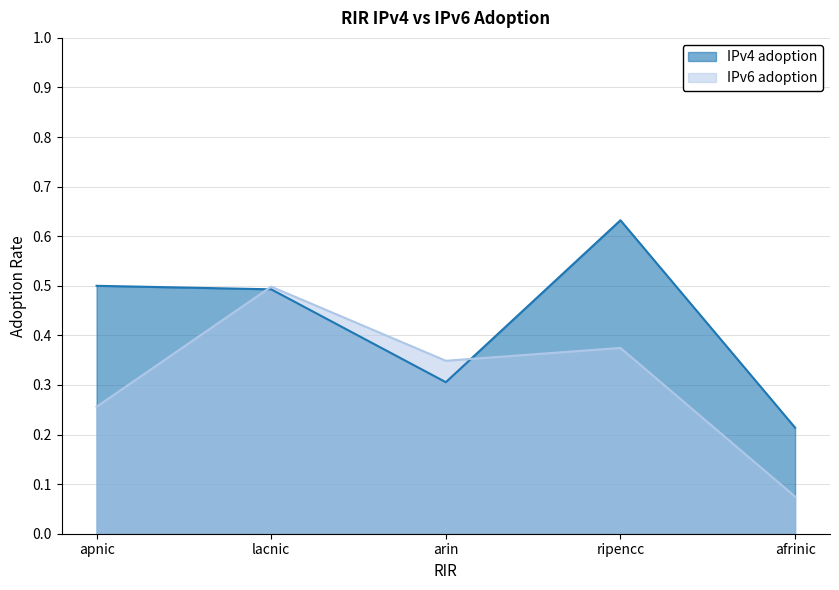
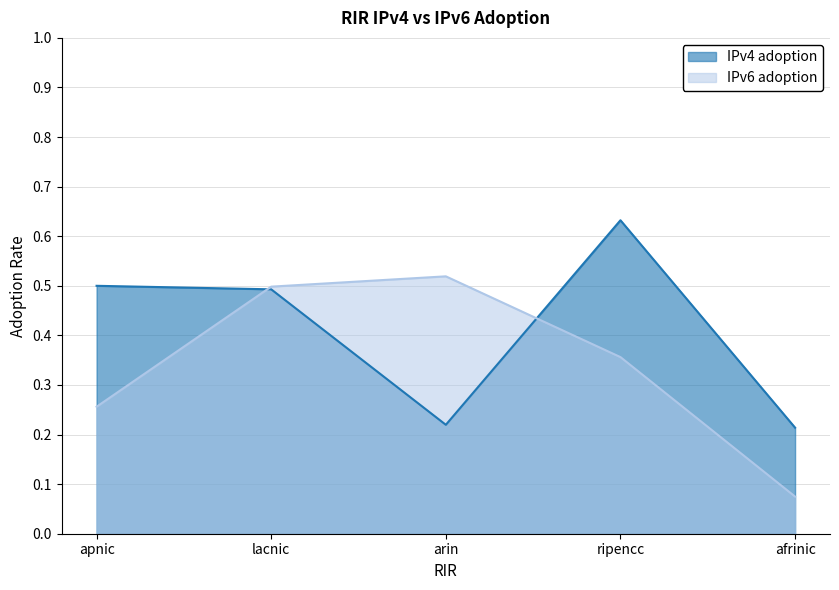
  {
    "IPv4 adoption": {
      "apnic": 0.50,
      "lacnic": 0.49,
-     "arin": 0.31,
+     "arin": 0.22,
      "ripencc": 0.63,
      "afrinic": 0.21
    },
    "IPv6 adoption": {
      "apnic": 0.26,
      "lacnic": 0.50,
-     "arin": 0.35,
-     "ripencc": 0.37,
+     "arin": 0.52,
+     "ripencc": 0.36,
      "afrinic": 0.07
    }
  }
